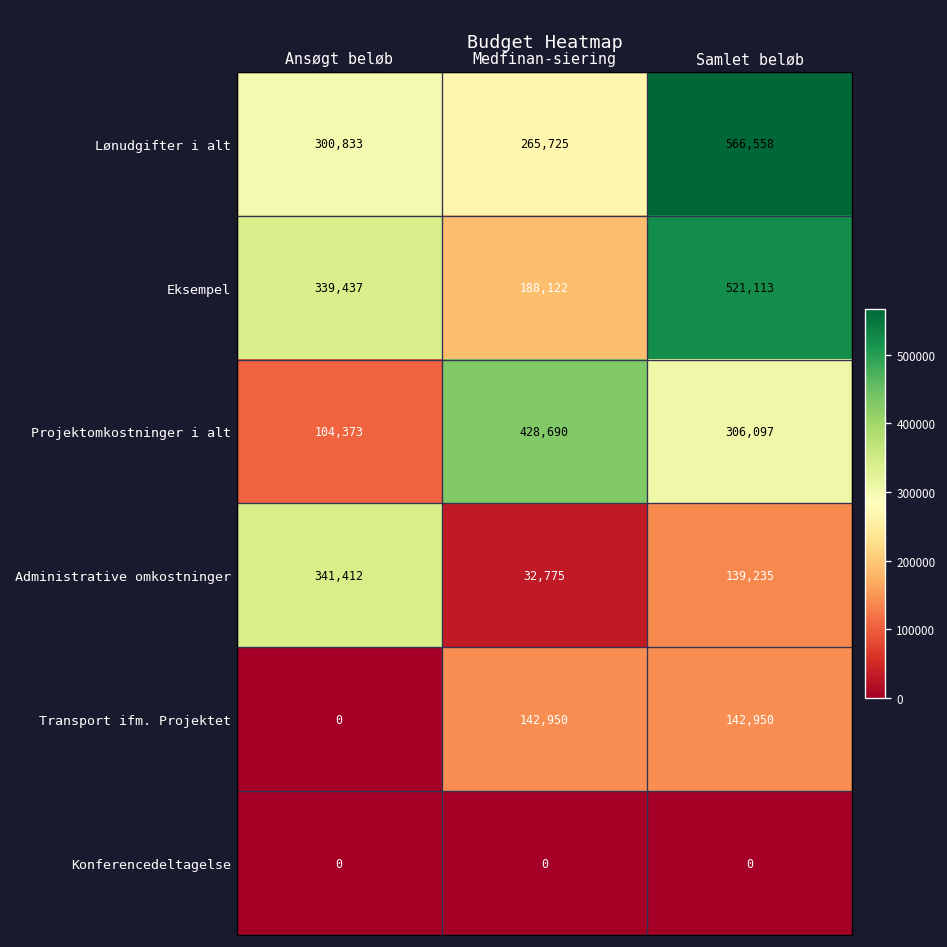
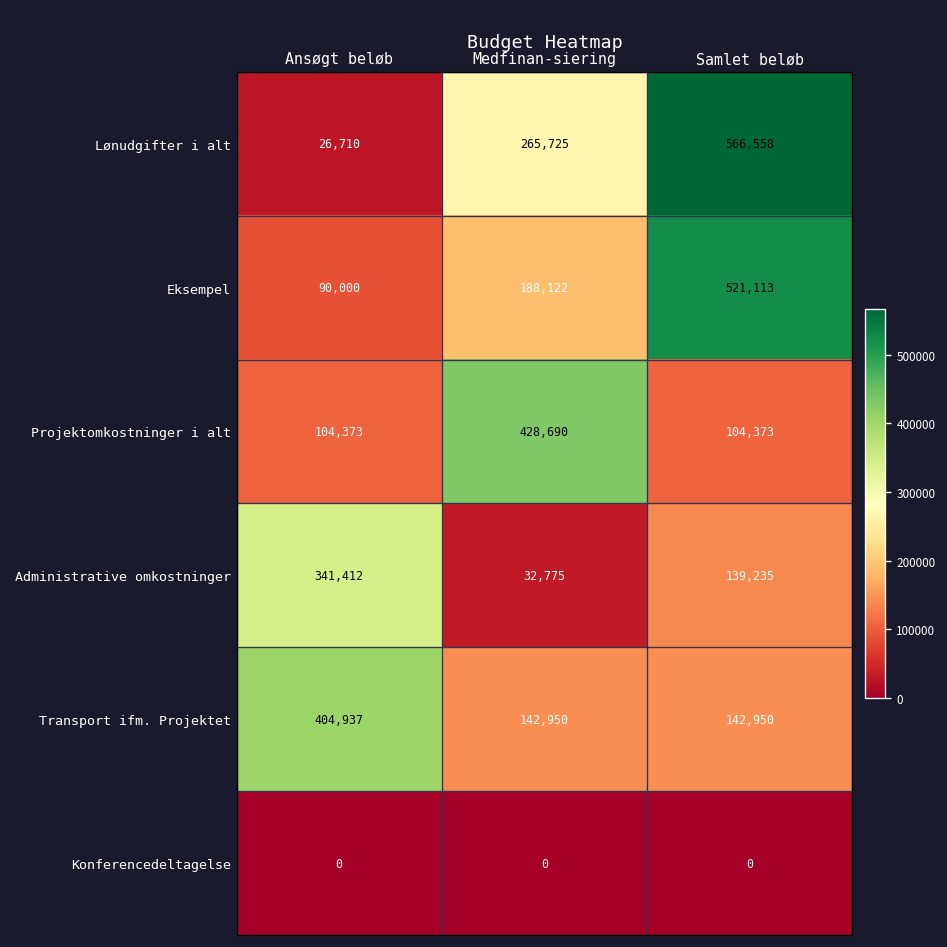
  {
    "Lønudgifter i alt": {
-     "Ansøgt beløb": "300,833",
+     "Ansøgt beløb": "26,710",
      "Medfinan-siering": "265,725",
      "Samlet beløb": "566,558"
    },
    "Eksempel": {
-     "Ansøgt beløb": "339,437",
+     "Ansøgt beløb": "90,000",
      "Medfinan-siering": "188,122",
      "Samlet beløb": "521,113"
    },
    "Projektomkostninger i alt": {
      "Ansøgt beløb": "104,373",
      "Medfinan-siering": "428,690",
-     "Samlet beløb": "306,097"
+     "Samlet beløb": "104,373"
    },
    "Administrative omkostninger": {
      "Ansøgt beløb": "341,412",
      "Medfinan-siering": "32,775",
      "Samlet beløb": "139,235"
    },
    "Transport ifm. Projektet": {
-     "Ansøgt beløb": "0",
+     "Ansøgt beløb": "404,937",
      "Medfinan-siering": "142,950",
      "Samlet beløb": "142,950"
    },
    "Konferencedeltagelse": {
      "Ansøgt beløb": "0",
      "Medfinan-siering": "0",
      "Samlet beløb": "0"
    }
  }
